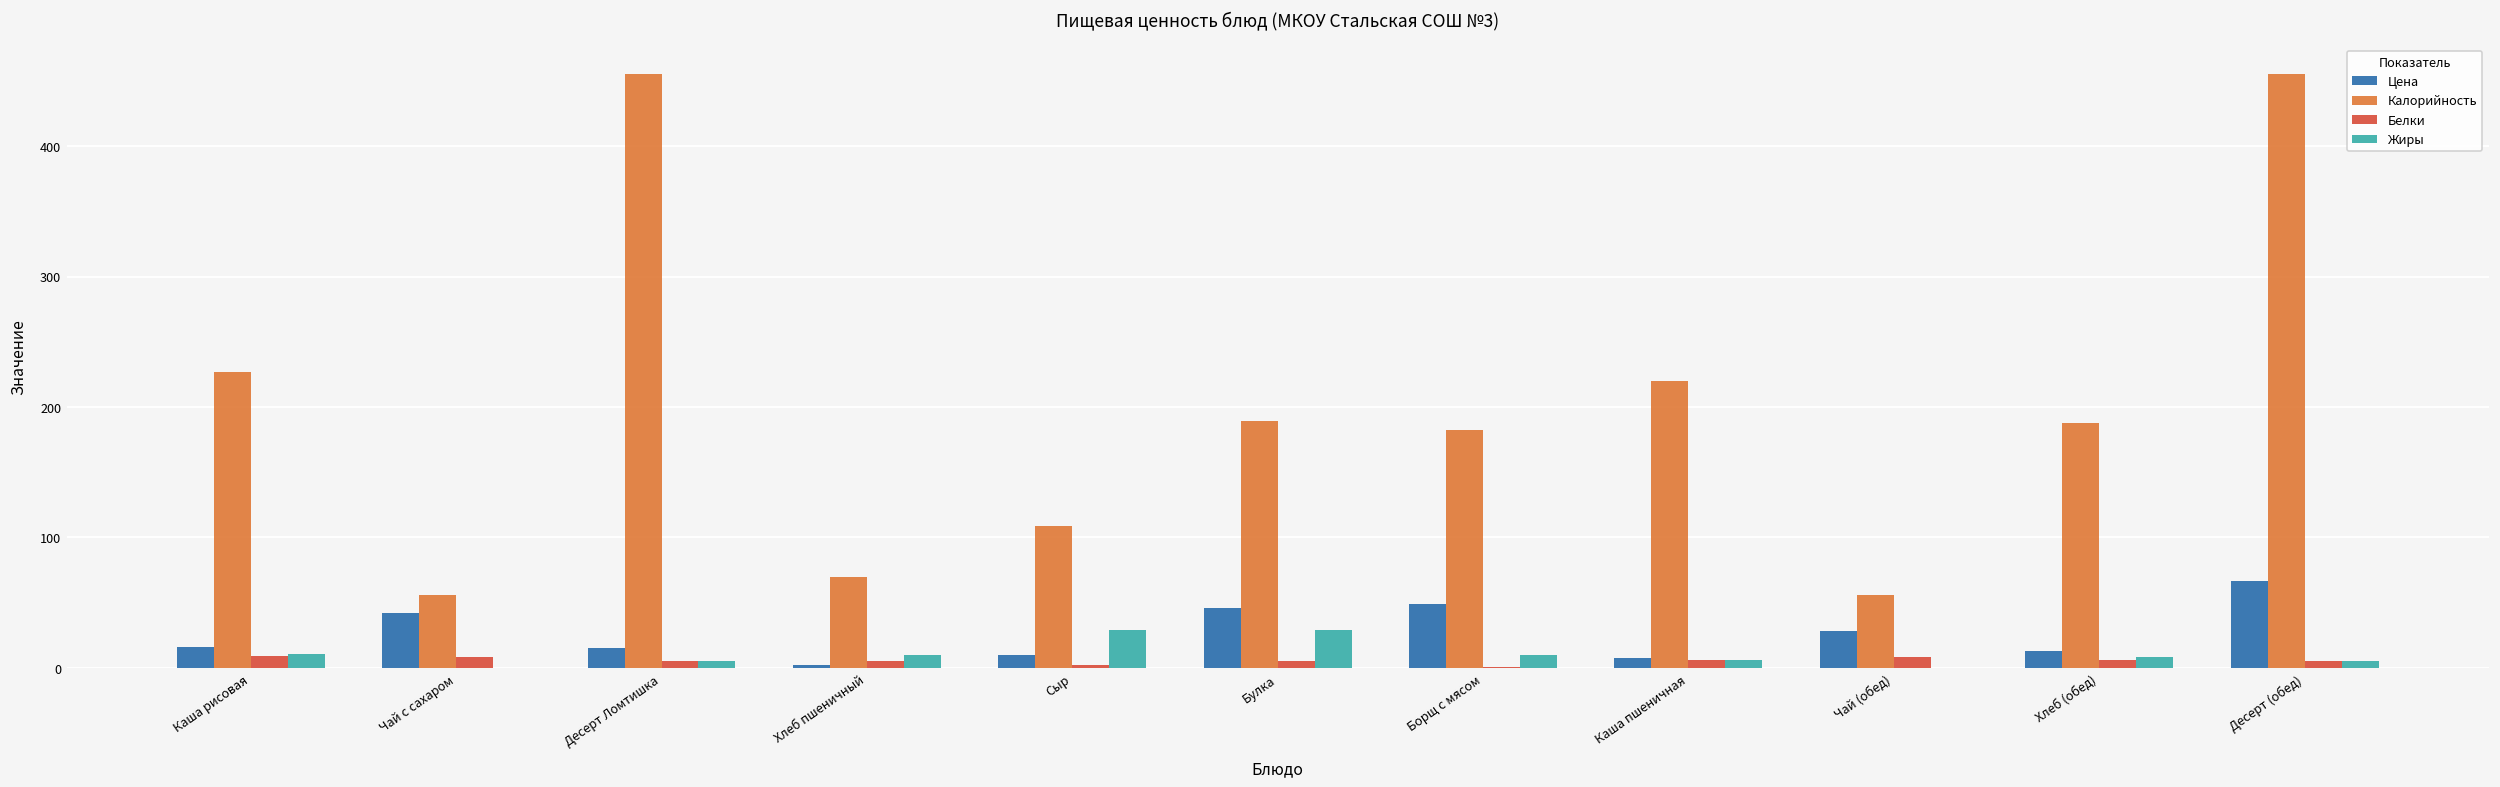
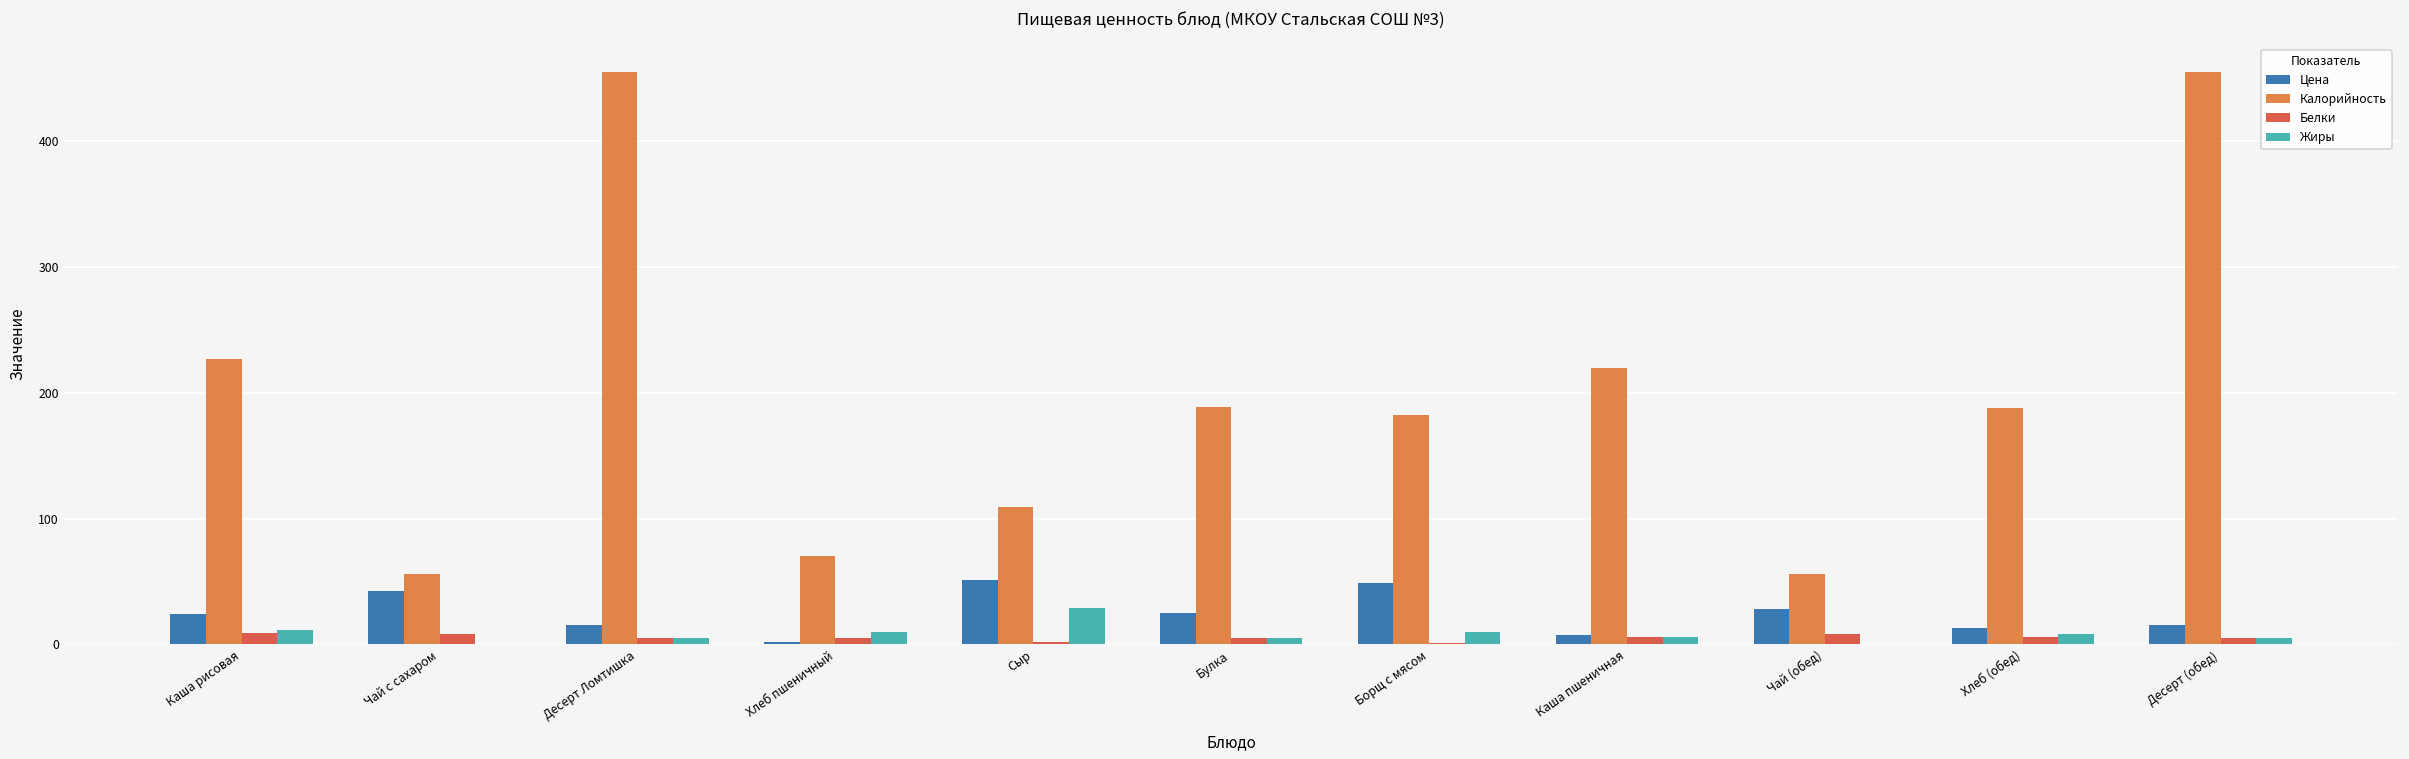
  {
    "Цена": {
-     "Каша рисовая": 16,
+     "Каша рисовая": 24,
      "Чай с сахаром": 42,
      "Десерт Ломтишка": 15,
-     "Сыр": 10,
-     "Булка": 46,
+     "Сыр": 52,
+     "Булка": 25,
      "Борщ с мясом": 49,
      "Каша пшеничная": 8,
      "Чай (обед)": 28,
      "Хлеб (обед)": 13,
-     "Десерт (обед)": 67
+     "Десерт (обед)": 15
    },
    "Жиры": {
      "Каша рисовая": 11,
      "Чай с сахаром": 0,
      "Десерт Ломтишка": 5,
      "Хлеб пшеничный": 10,
      "Сыр": 29,
-     "Булка": 29,
+     "Булка": 5,
      "Борщ с мясом": 10,
      "Каша пшеничная": 6,
      "Чай (обед)": 0,
      "Хлеб (обед)": 8,
      "Десерт (обед)": 5
    }
  }
